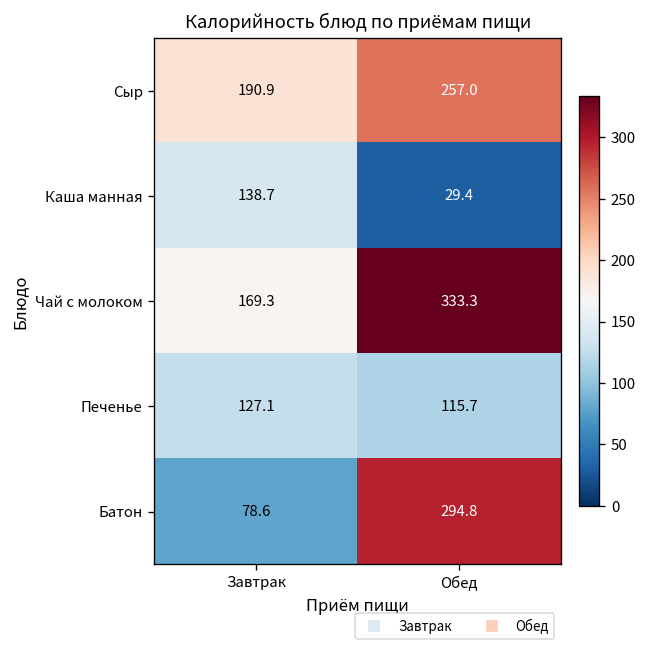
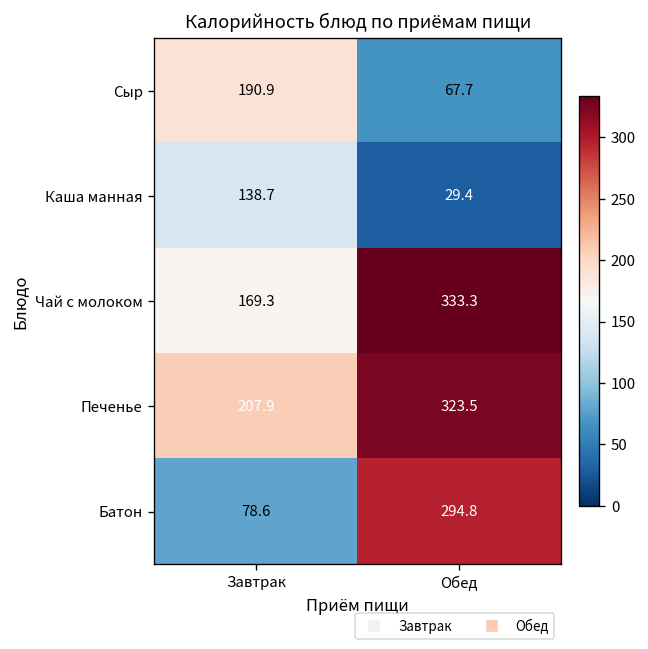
  {
    "Сыр": {
      "Завтрак": 190.9,
-     "Обед": 257.0
+     "Обед": 67.7
    },
    "Каша манная": {
      "Завтрак": 138.7,
      "Обед": 29.4
    },
    "Чай с молоком": {
      "Завтрак": 169.3,
      "Обед": 333.3
    },
    "Печенье": {
-     "Завтрак": 127.1,
-     "Обед": 115.7
+     "Завтрак": 207.9,
+     "Обед": 323.5
    },
    "Батон": {
      "Завтрак": 78.6,
      "Обед": 294.8
    }
  }
